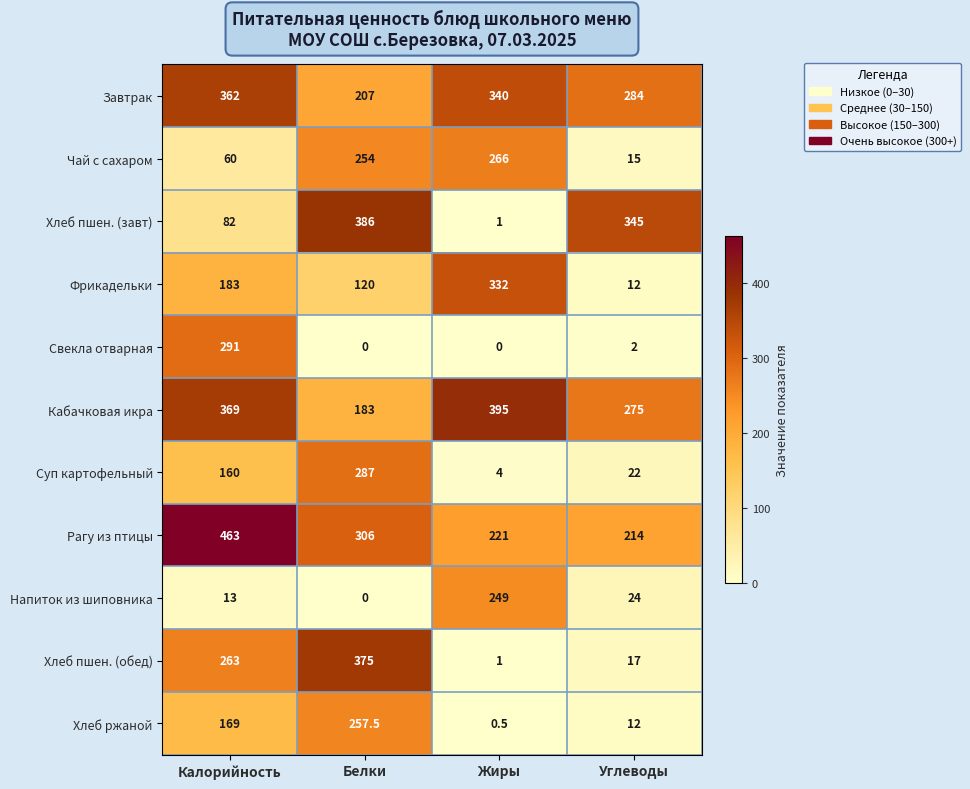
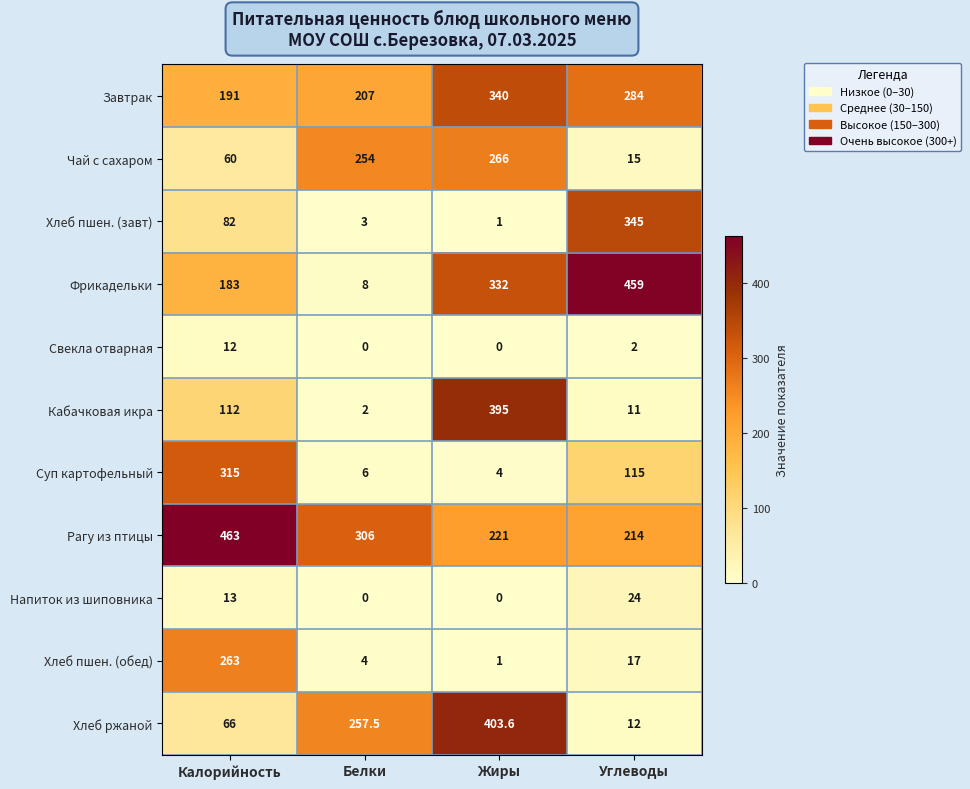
  {
    "Завтрак": {
-     "Калорийность": 362,
+     "Калорийность": 191,
      "Белки": 207,
      "Жиры": 340,
      "Углеводы": 284
    },
    "Чай с сахаром": {
      "Калорийность": 60,
      "Белки": 254,
      "Жиры": 266,
      "Углеводы": 15
    },
    "Хлеб пшен. (завт)": {
      "Калорийность": 82,
-     "Белки": 386,
+     "Белки": 3,
      "Жиры": 1,
      "Углеводы": 345
    },
    "Фрикадельки": {
      "Калорийность": 183,
-     "Белки": 120,
+     "Белки": 8,
      "Жиры": 332,
-     "Углеводы": 12
+     "Углеводы": 459
    },
    "Свекла отварная": {
-     "Калорийность": 291,
+     "Калорийность": 12,
      "Белки": 0,
      "Жиры": 0,
      "Углеводы": 2
    },
    "Кабачковая икра": {
-     "Калорийность": 369,
-     "Белки": 183,
+     "Калорийность": 112,
+     "Белки": 2,
      "Жиры": 395,
-     "Углеводы": 275
+     "Углеводы": 11
    },
    "Суп картофельный": {
-     "Калорийность": 160,
-     "Белки": 287,
+     "Калорийность": 315,
+     "Белки": 6,
      "Жиры": 4,
-     "Углеводы": 22
+     "Углеводы": 115
    },
    "Рагу из птицы": {
      "Калорийность": 463,
      "Белки": 306,
      "Жиры": 221,
      "Углеводы": 214
    },
    "Напиток из шиповника": {
      "Калорийность": 13,
      "Белки": 0,
-     "Жиры": 249,
+     "Жиры": 0,
      "Углеводы": 24
    },
    "Хлеб пшен. (обед)": {
      "Калорийность": 263,
-     "Белки": 375,
+     "Белки": 4,
      "Жиры": 1,
      "Углеводы": 17
    },
    "Хлеб ржаной": {
-     "Калорийность": 169,
+     "Калорийность": 66,
      "Белки": 257.5,
-     "Жиры": 0.5,
+     "Жиры": 403.6,
      "Углеводы": 12
    }
  }
